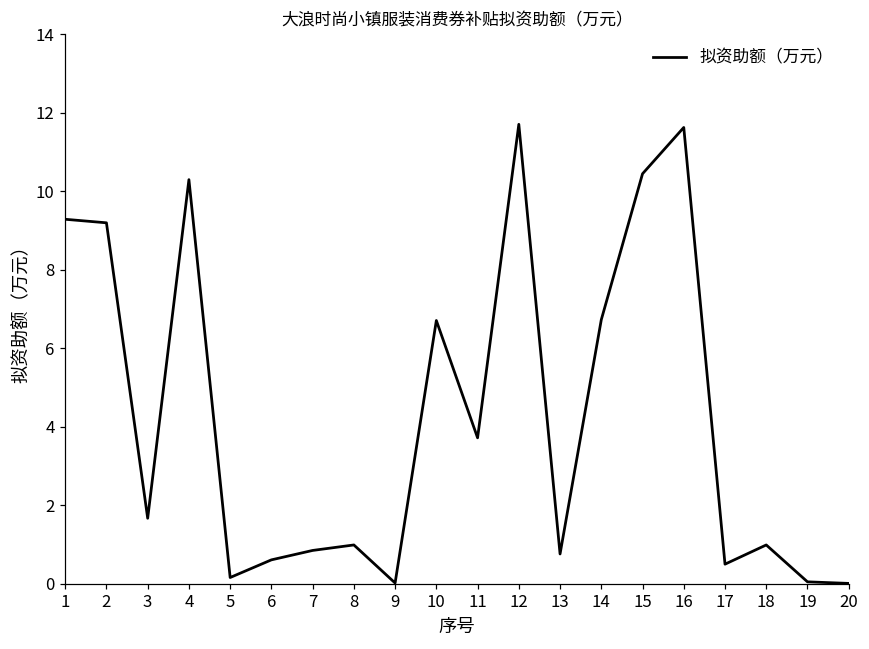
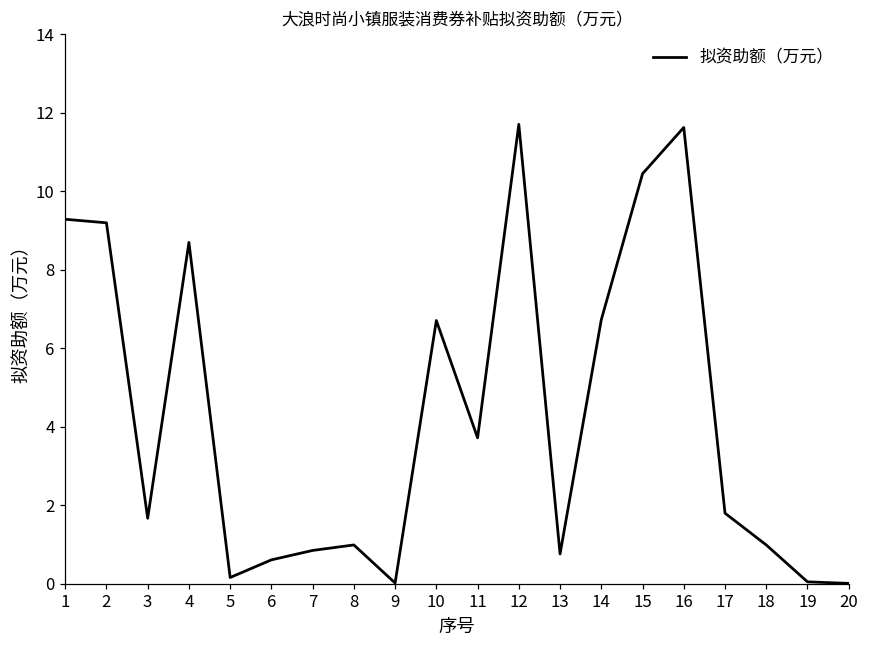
  {
    "1": 9.3,
    "2": 9.2,
    "3": 1.7,
-   "4": 10.3,
+   "4": 8.7,
    "5": 0.2,
    "6": 0.6,
    "7": 0.9,
    "8": 1.0,
    "9": 0.0,
    "10": 6.7,
    "11": 3.7,
    "12": 11.7,
    "13": 0.8,
    "14": 6.7,
    "15": 10.5,
    "16": 11.6,
-   "17": 0.5,
+   "17": 1.8,
    "18": 1.0,
    "19": 0.1,
    "20": 0.0
  }
